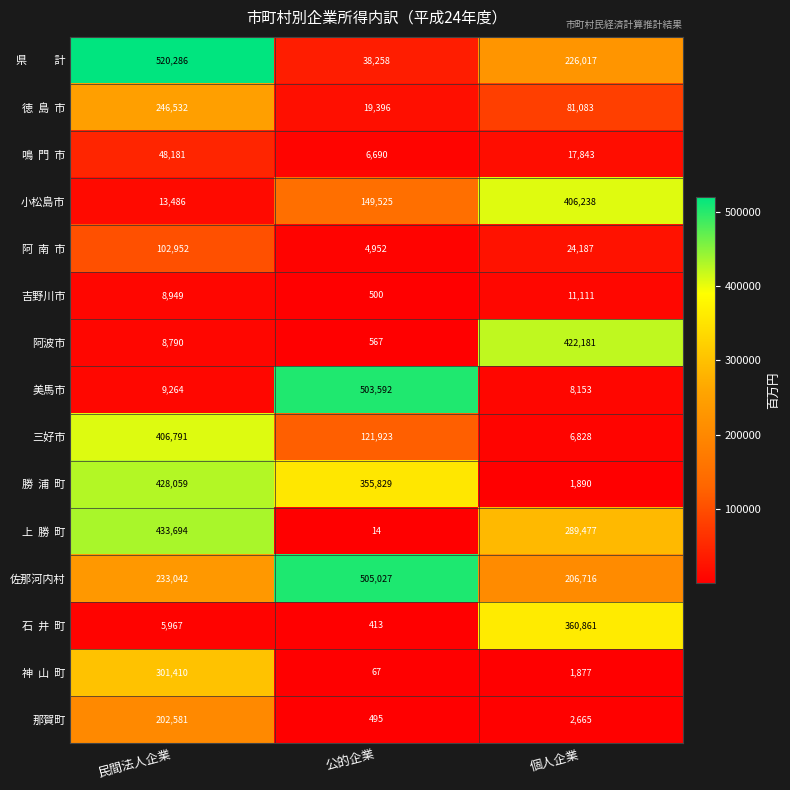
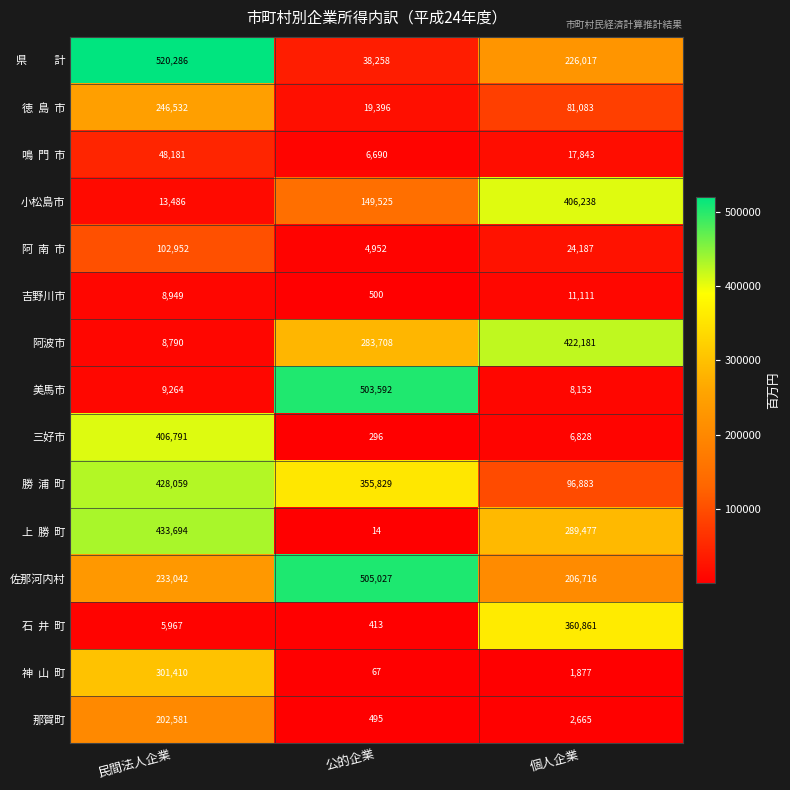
  {
    "県 計": {
      "民間法人企業": "520,286",
      "公的企業": "38,258",
      "個人企業": "226,017"
    },
    "徳 島 市": {
      "民間法人企業": "246,532",
      "公的企業": "19,396",
      "個人企業": "81,083"
    },
    "鳴 門 市": {
      "民間法人企業": "48,181",
      "公的企業": "6,690",
      "個人企業": "17,843"
    },
    "小松島市": {
      "民間法人企業": "13,486",
      "公的企業": "149,525",
      "個人企業": "406,238"
    },
    "阿 南 市": {
      "民間法人企業": "102,952",
      "公的企業": "4,952",
      "個人企業": "24,187"
    },
    "吉野川市": {
      "民間法人企業": "8,949",
      "公的企業": "500",
      "個人企業": "11,111"
    },
    "阿波市": {
      "民間法人企業": "8,790",
-     "公的企業": "567",
+     "公的企業": "283,708",
      "個人企業": "422,181"
    },
    "美馬市": {
      "民間法人企業": "9,264",
      "公的企業": "503,592",
      "個人企業": "8,153"
    },
    "三好市": {
      "民間法人企業": "406,791",
-     "公的企業": "121,923",
+     "公的企業": "296",
      "個人企業": "6,828"
    },
    "勝 浦 町": {
      "民間法人企業": "428,059",
      "公的企業": "355,829",
-     "個人企業": "1,890"
+     "個人企業": "96,883"
    },
    "上 勝 町": {
      "民間法人企業": "433,694",
      "公的企業": "14",
      "個人企業": "289,477"
    },
    "佐那河内村": {
      "民間法人企業": "233,042",
      "公的企業": "505,027",
      "個人企業": "206,716"
    },
    "石 井 町": {
      "民間法人企業": "5,967",
      "公的企業": "413",
      "個人企業": "360,861"
    },
    "神 山 町": {
      "民間法人企業": "301,410",
      "公的企業": "67",
      "個人企業": "1,877"
    },
    "那賀町": {
      "民間法人企業": "202,581",
      "公的企業": "495",
      "個人企業": "2,665"
    }
  }
